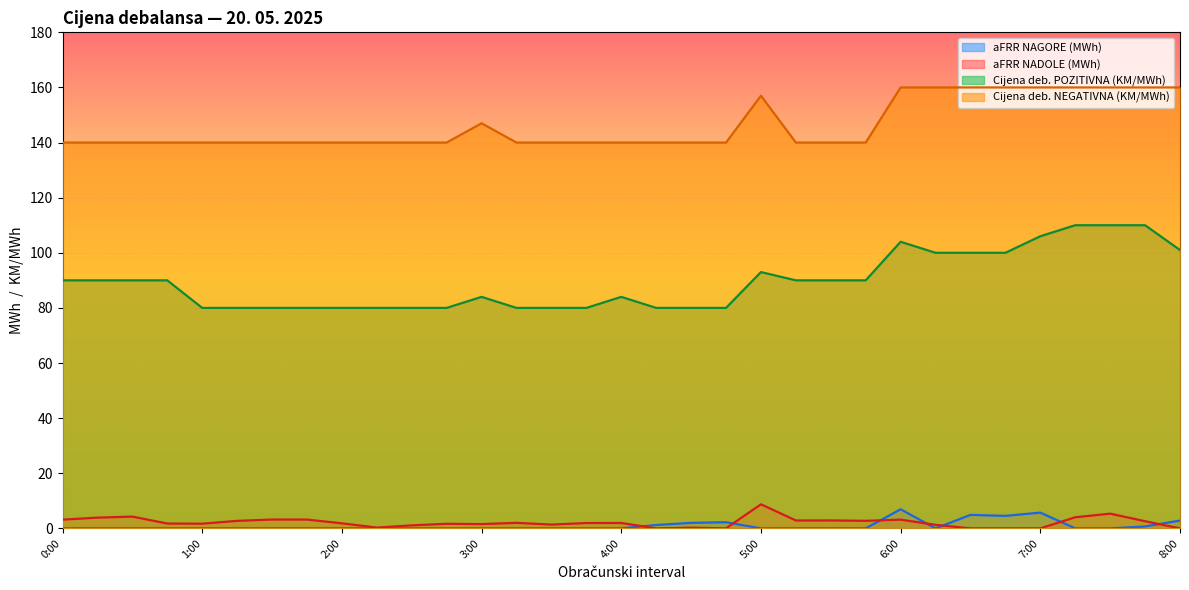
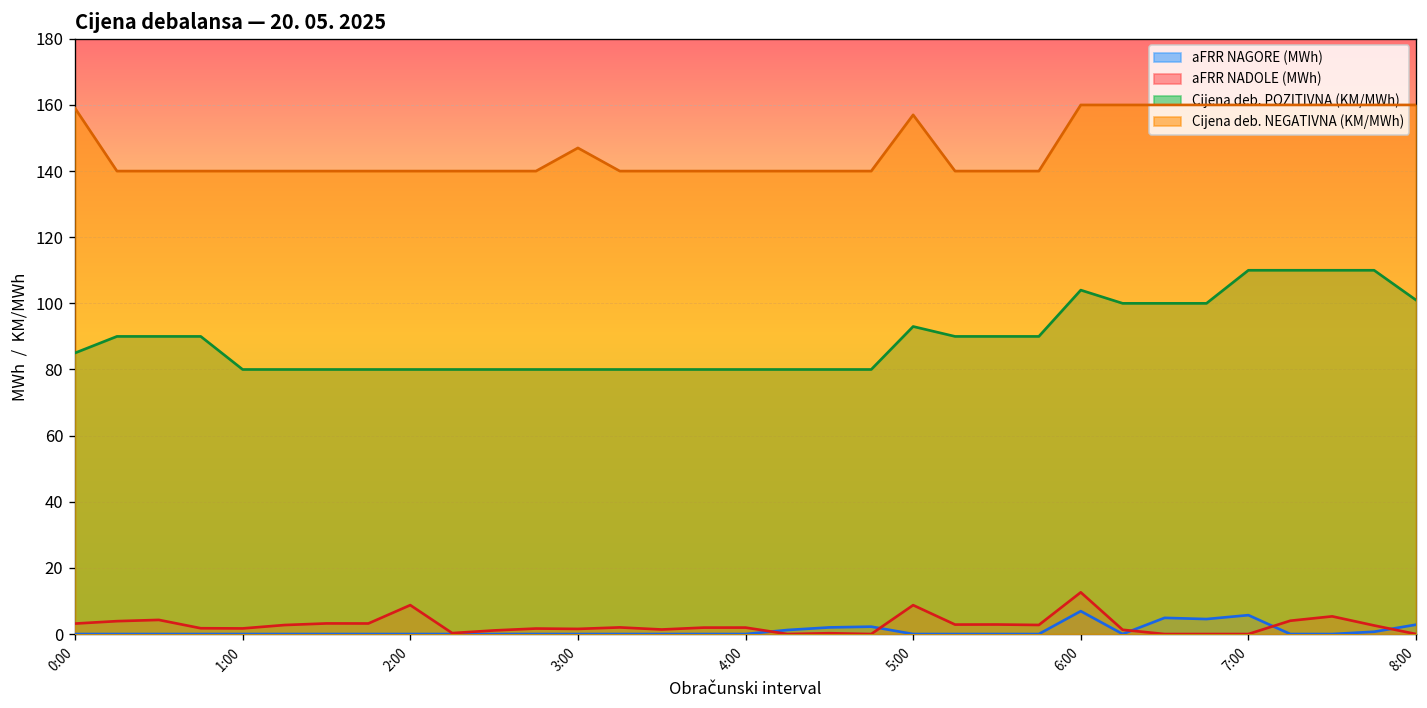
  {
    "aFRR NAGORE (MWh)": {
      "0:00": 0,
      "1:00": 0,
      "2:00": 0,
      "3:00": 0,
      "4:00": 0,
      "5:00": 0,
      "6:00": 7,
      "7:00": 6,
      "8:00": 3
    },
    "aFRR NADOLE (MWh)": {
      "0:00": 3,
      "1:00": 2,
-     "2:00": 2,
+     "2:00": 9,
      "3:00": 2,
      "4:00": 2,
      "5:00": 9,
-     "6:00": 3,
+     "6:00": 13,
      "7:00": 0,
      "8:00": 0
    },
    "Cijena deb. POZITIVNA (KM/MWh)": {
-     "0:00": 90,
+     "0:00": 85,
      "1:00": 80,
      "2:00": 80,
-     "3:00": 84,
-     "4:00": 84,
+     "3:00": 80,
+     "4:00": 80,
      "5:00": 93,
      "6:00": 104,
-     "7:00": 106,
+     "7:00": 110,
      "8:00": 101
    },
    "Cijena deb. NEGATIVNA (KM/MWh)": {
-     "0:00": 140,
+     "0:00": 159,
      "1:00": 140,
      "2:00": 140,
      "3:00": 147,
      "4:00": 140,
      "5:00": 157,
      "6:00": 160,
      "8:00": 160
    }
  }
